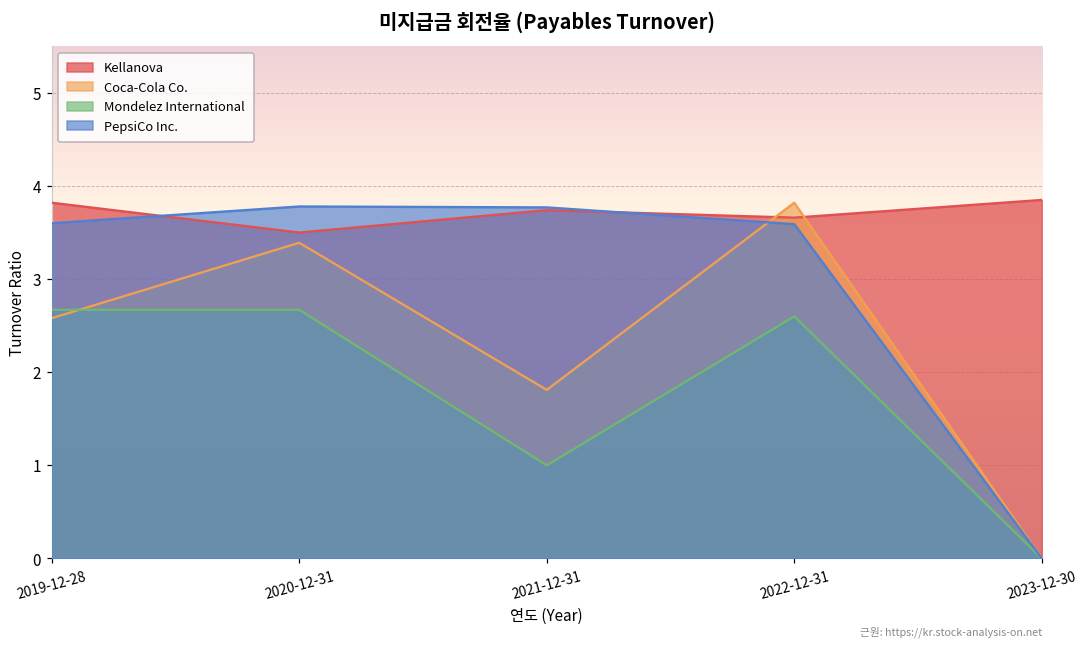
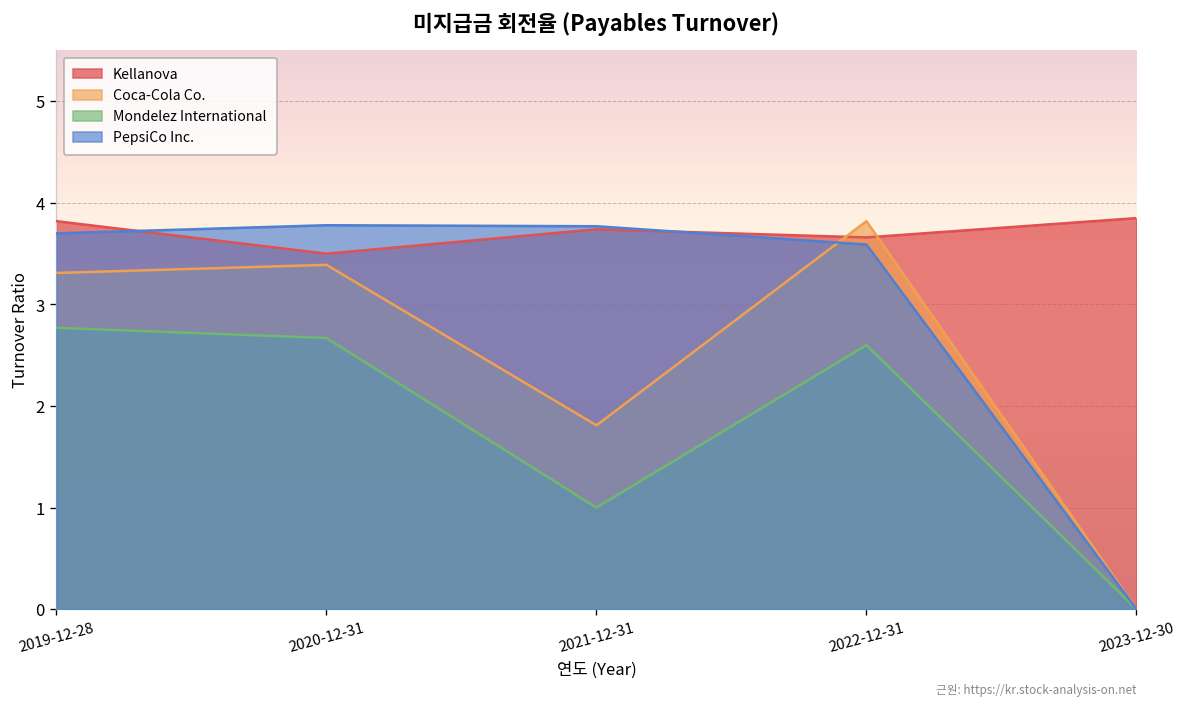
  {
    "Kellanova": {
      "2019-12-28": 3.8,
      "2020-12-31": 3.5,
      "2022-12-31": 3.7,
      "2023-12-30": 3.9
    },
    "Coca-Cola Co.": {
-     "2019-12-28": 2.6,
+     "2019-12-28": 3.3,
      "2020-12-31": 3.4,
      "2021-12-31": 1.8,
      "2022-12-31": 3.8
    },
    "Mondelez International": {
-     "2019-12-28": 2.7,
+     "2019-12-28": 2.8,
      "2020-12-31": 2.7,
      "2021-12-31": 1.0,
      "2022-12-31": 2.6
    },
    "PepsiCo Inc.": {
-     "2019-12-28": 3.6,
+     "2019-12-28": 3.7,
      "2020-12-31": 3.8,
      "2022-12-31": 3.6
    }
  }
